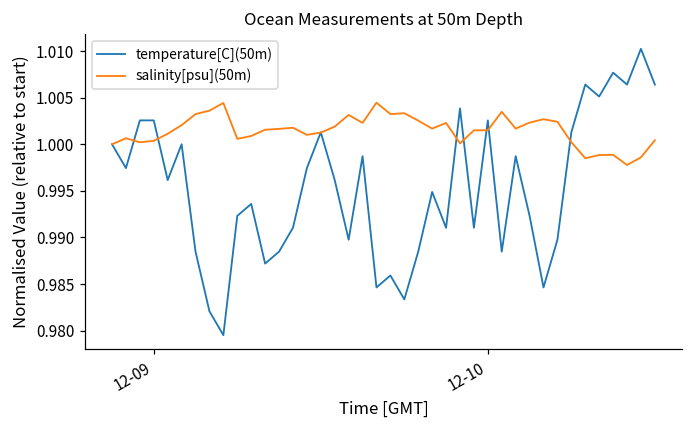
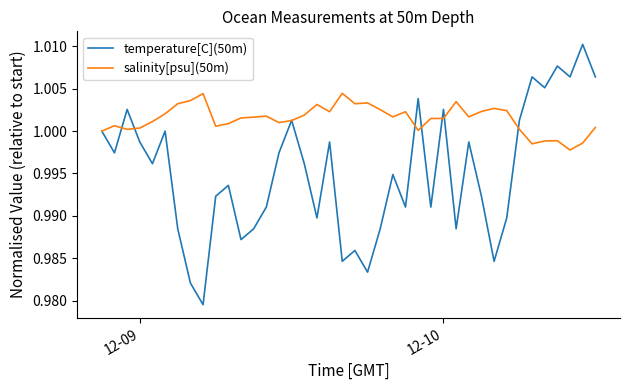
  {
    "temperature[C](50m)": {
-     "12-09": 1.003,
+     "12-09": 0.999,
      "12-10": 1.003
    },
    "salinity[psu](50m)": {
      "12-09": 1.000,
      "12-10": 1.001
    }
  }
